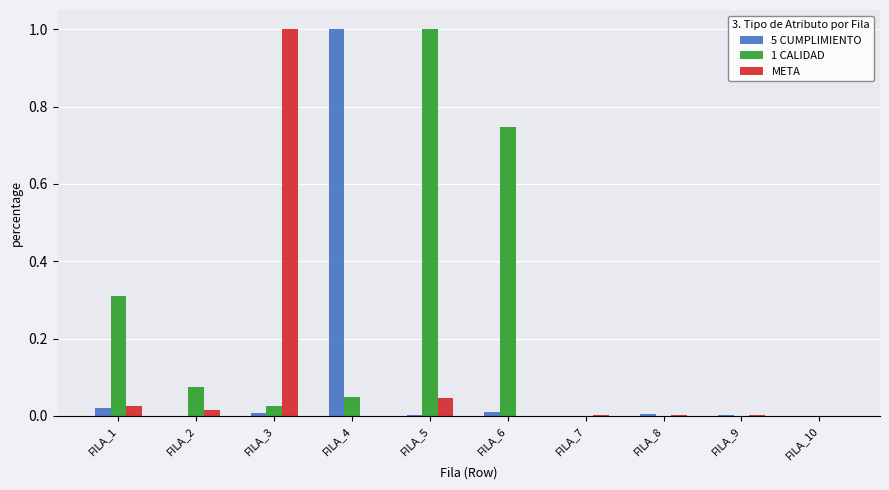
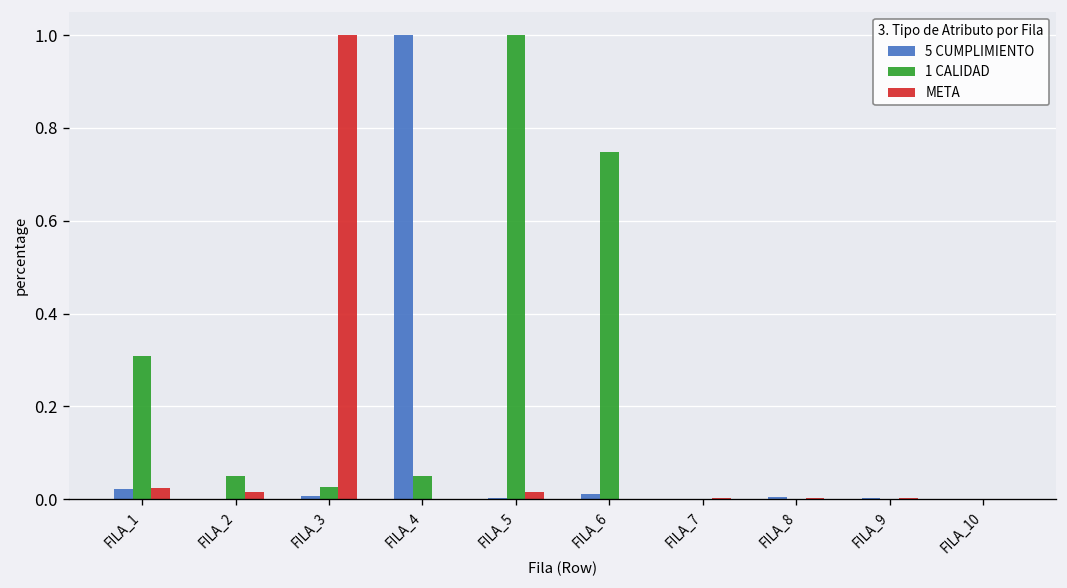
  {
    "5 CUMPLIMIENTO": {
      "FILA_1": 0.02,
      "FILA_3": 0.01,
      "FILA_4": 1.00,
      "FILA_6": 0.01,
      "FILA_10": 0.00
    },
    "1 CALIDAD": {
      "FILA_1": 0.31,
-     "FILA_2": 0.08,
+     "FILA_2": 0.05,
      "FILA_3": 0.03,
      "FILA_4": 0.05,
      "FILA_5": 1.00,
      "FILA_6": 0.75,
      "FILA_7": 0.00,
      "FILA_8": 0.00,
      "FILA_9": 0.00,
      "FILA_10": 0.00
    },
    "META": {
      "FILA_1": 0.03,
      "FILA_2": 0.02,
      "FILA_3": 1.00,
-     "FILA_5": 0.05
+     "FILA_5": 0.02
    }
  }
